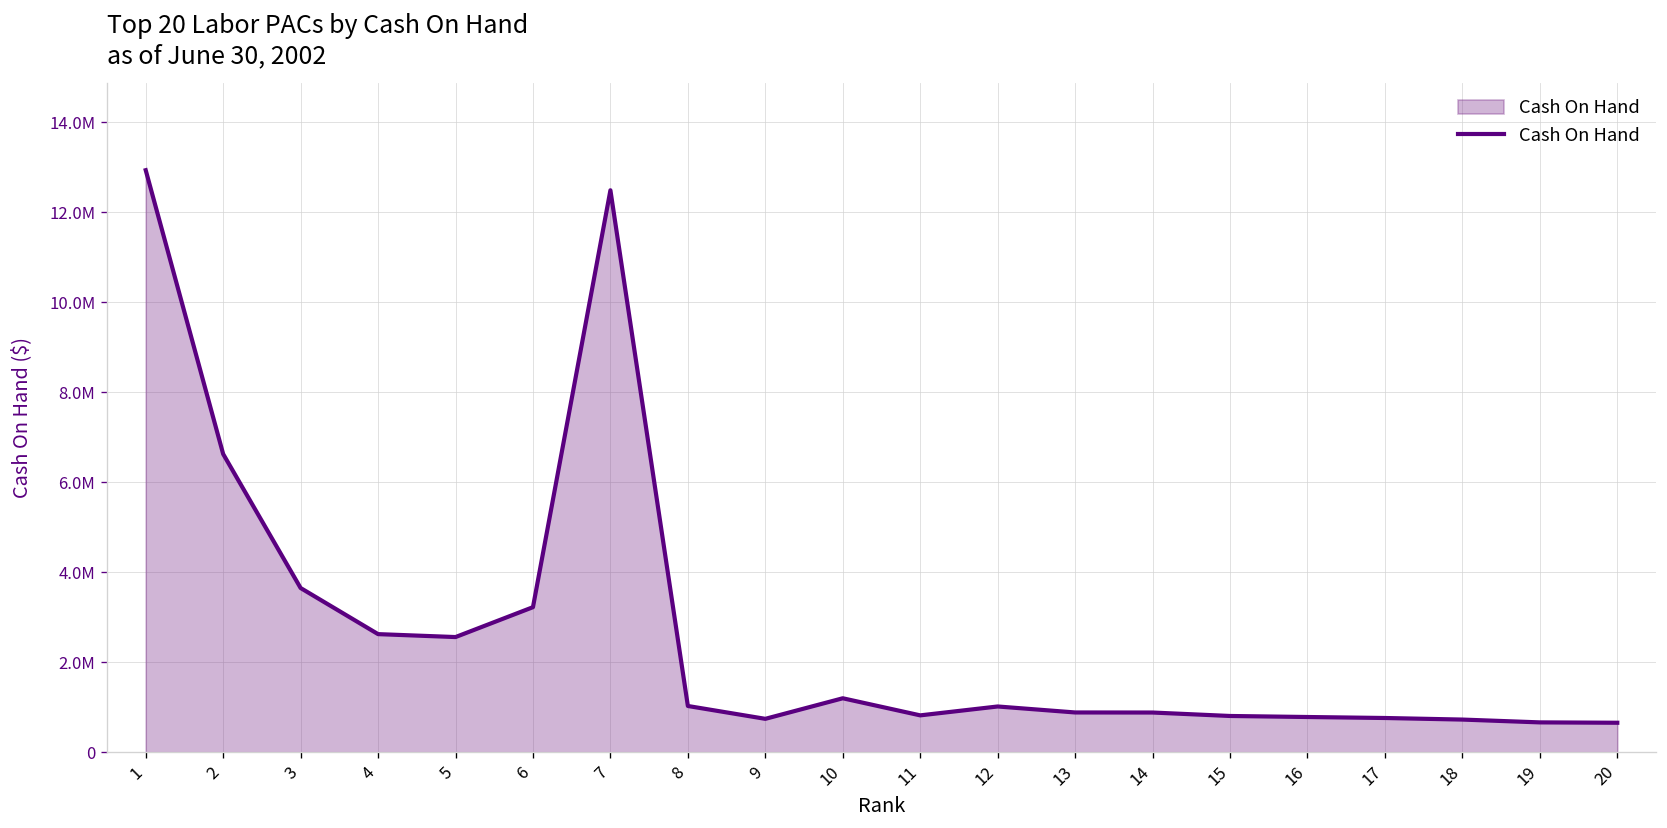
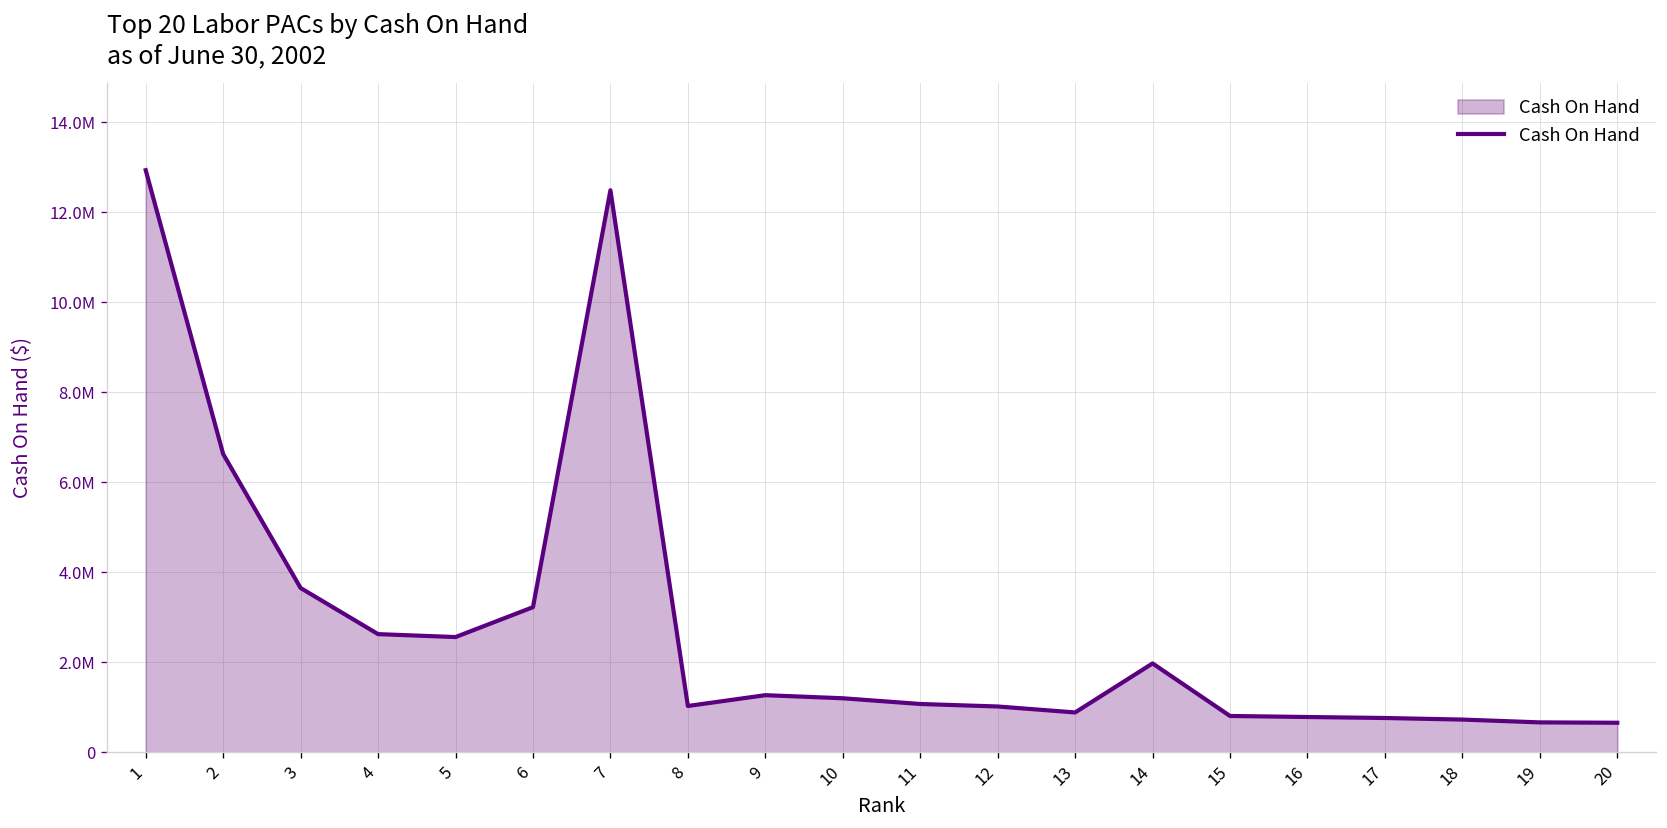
  {
    "1": 12900000,
    "2": 6600000,
    "3": 3600000,
    "4": 2600000,
    "5": 2600000,
    "6": 3200000,
    "7": 12500000,
    "8": 1000000,
-   "9": 700000,
+   "9": 1300000,
    "10": 1200000,
-   "11": 800000,
+   "11": 1100000,
    "12": 1000000,
    "13": 900000,
-   "14": 900000,
+   "14": 2000000,
    "15": 800000,
    "16": 800000,
    "17": 800000,
    "18": 700000,
    "19": 700000,
    "20": 700000
  }
